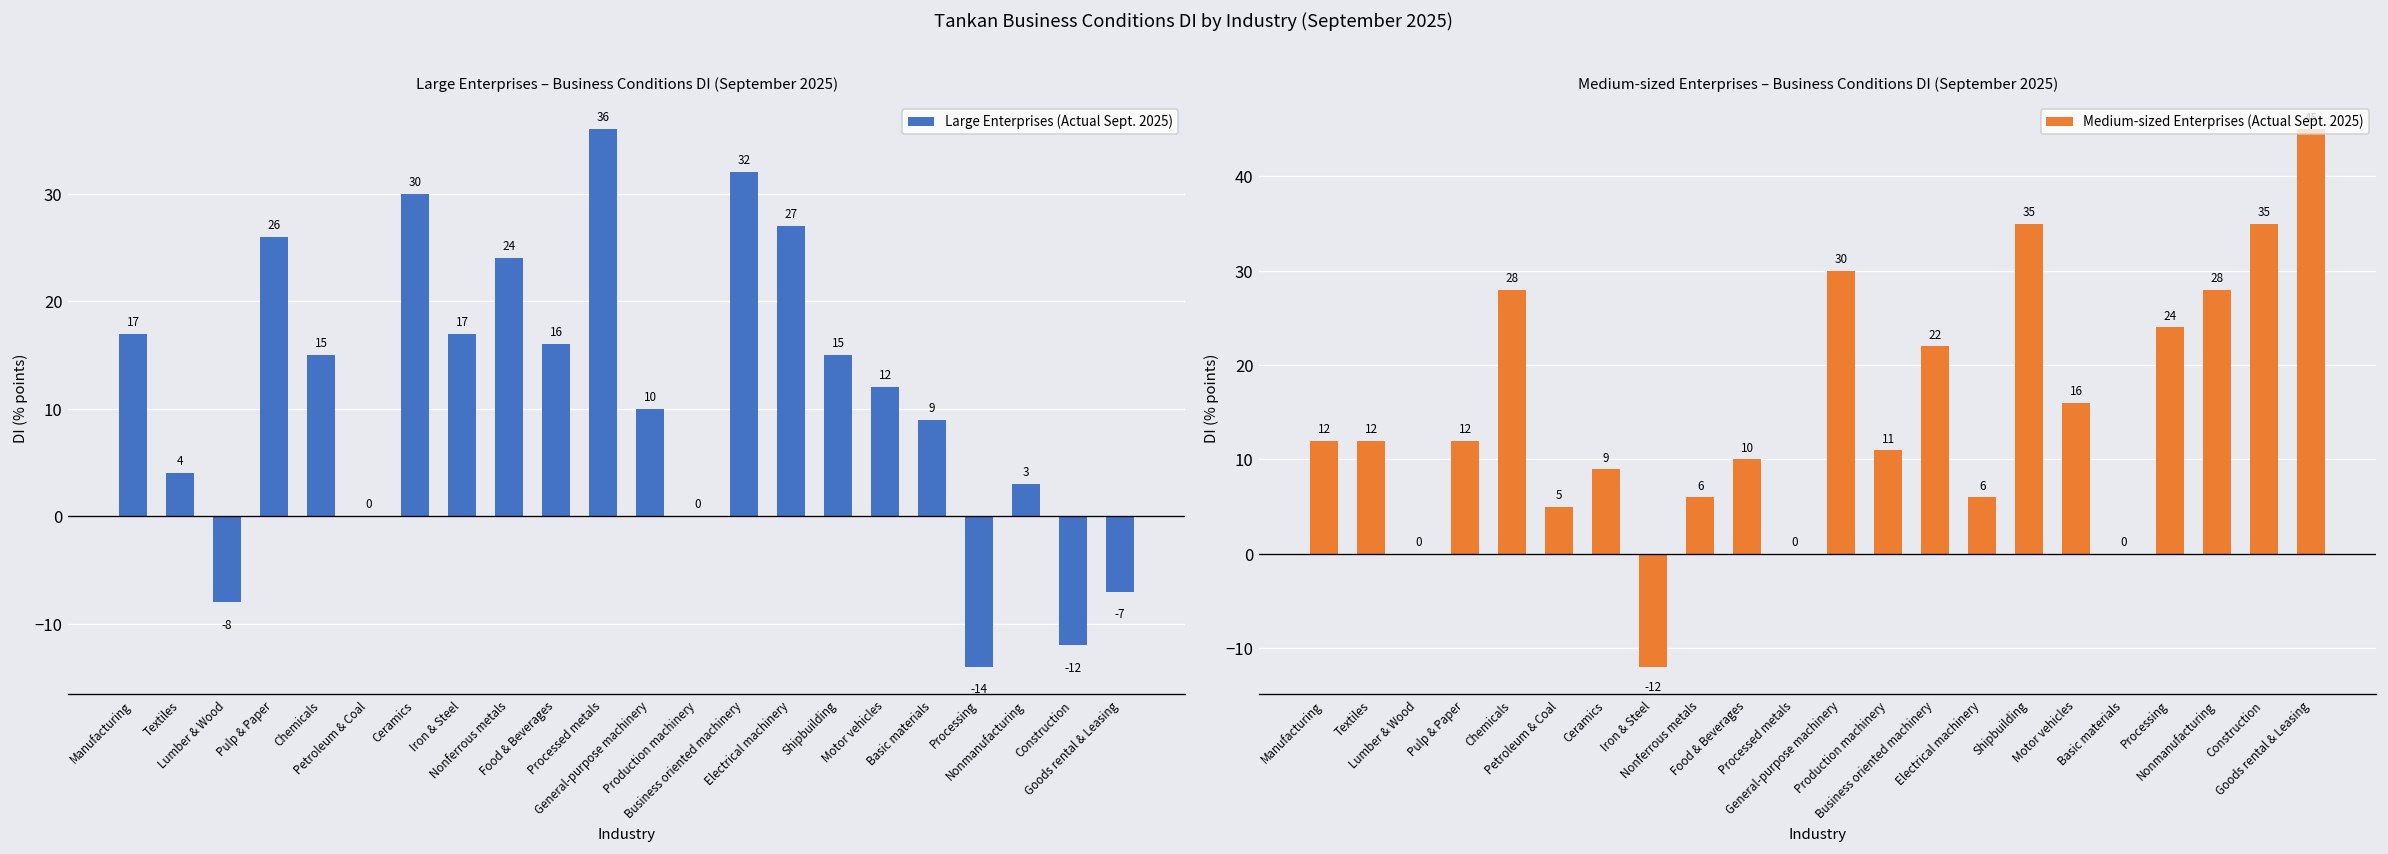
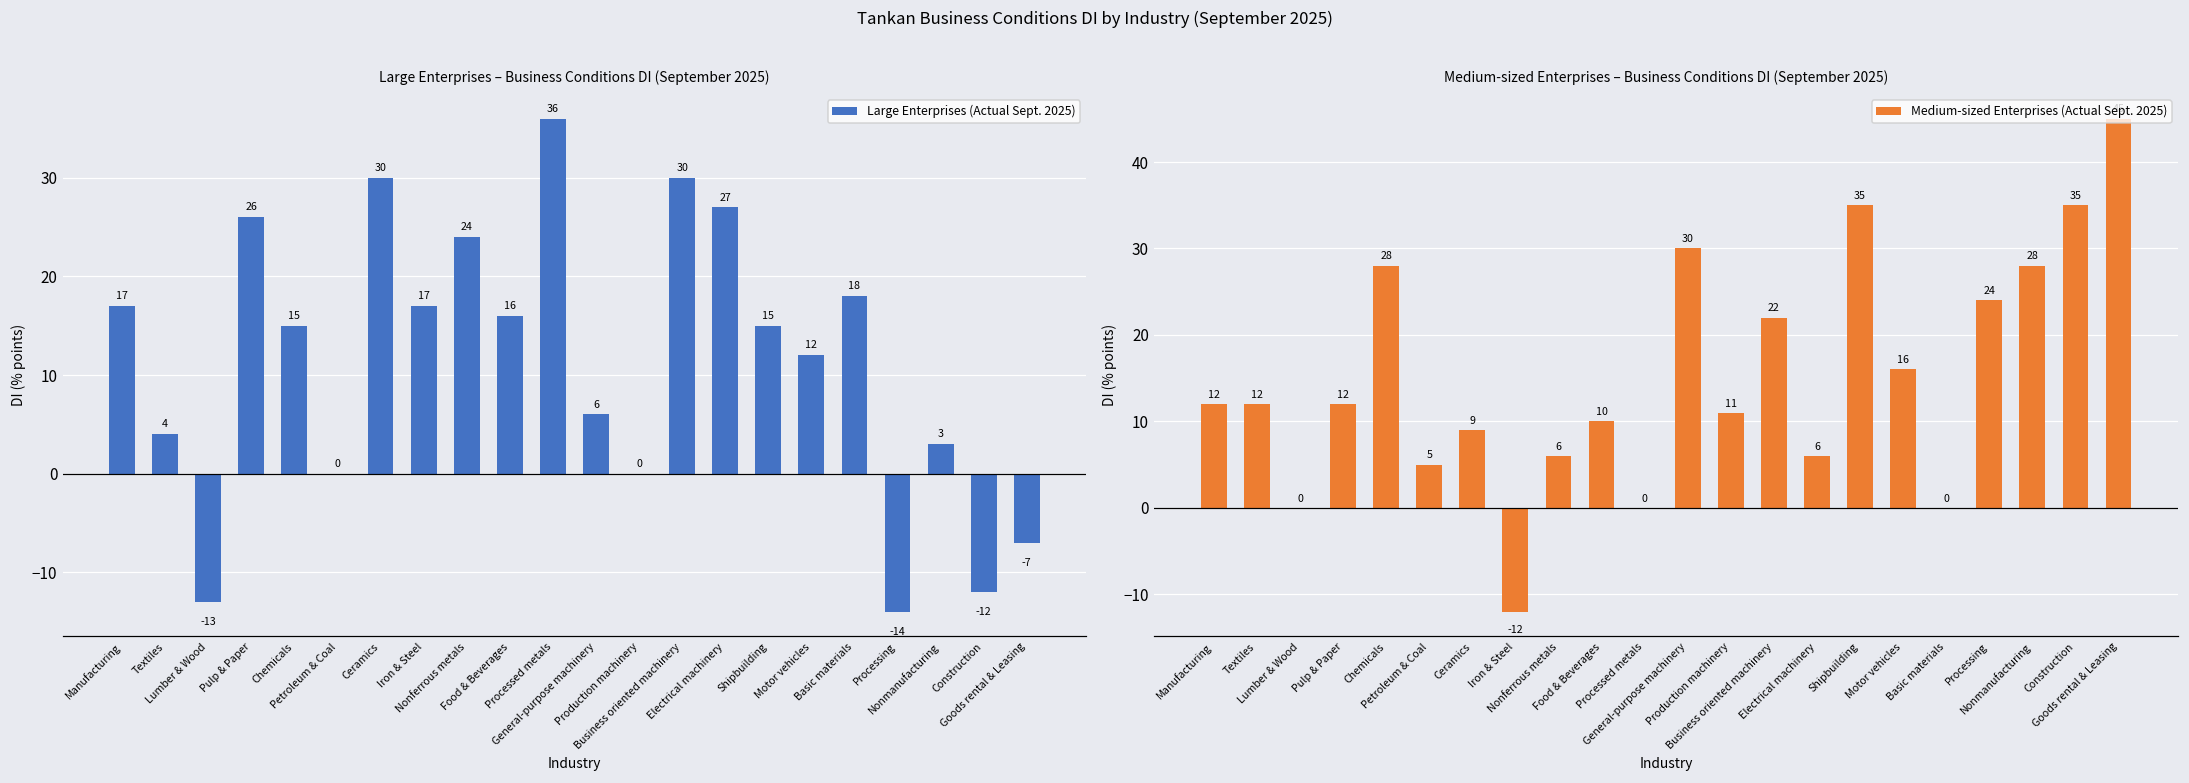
  {
    "Large Enterprises – Business Conditions DI (September 2025)": {
      "Manufacturing": 17,
      "Textiles": 4,
-     "Lumber & Wood": -8,
+     "Lumber & Wood": -13,
      "Pulp & Paper": 26,
      "Chemicals": 15,
      "Petroleum & Coal": 0,
      "Ceramics": 30,
      "Iron & Steel": 17,
      "Nonferrous metals": 24,
      "Food & Beverages": 16,
      "Processed metals": 36,
-     "General-purpose machinery": 10,
+     "General-purpose machinery": 6,
      "Production machinery": 0,
-     "Business oriented machinery": 32,
+     "Business oriented machinery": 30,
      "Electrical machinery": 27,
      "Shipbuilding": 15,
      "Motor vehicles": 12,
-     "Basic materials": 9,
+     "Basic materials": 18,
      "Processing": -14,
      "Nonmanufacturing": 3,
      "Construction": -12,
      "Goods rental & Leasing": -7
    },
    "Medium-sized Enterprises – Business Conditions DI (September 2025)": {
      "Manufacturing": 12,
      "Textiles": 12,
      "Lumber & Wood": 0,
      "Pulp & Paper": 12,
      "Chemicals": 28,
      "Petroleum & Coal": 5,
      "Ceramics": 9,
      "Iron & Steel": -12,
      "Nonferrous metals": 6,
      "Food & Beverages": 10,
      "Processed metals": 0,
      "General-purpose machinery": 30,
      "Production machinery": 11,
      "Business oriented machinery": 22,
      "Electrical machinery": 6,
      "Shipbuilding": 35,
      "Motor vehicles": 16,
      "Basic materials": 0,
      "Processing": 24,
      "Nonmanufacturing": 28,
      "Construction": 35
    }
  }
